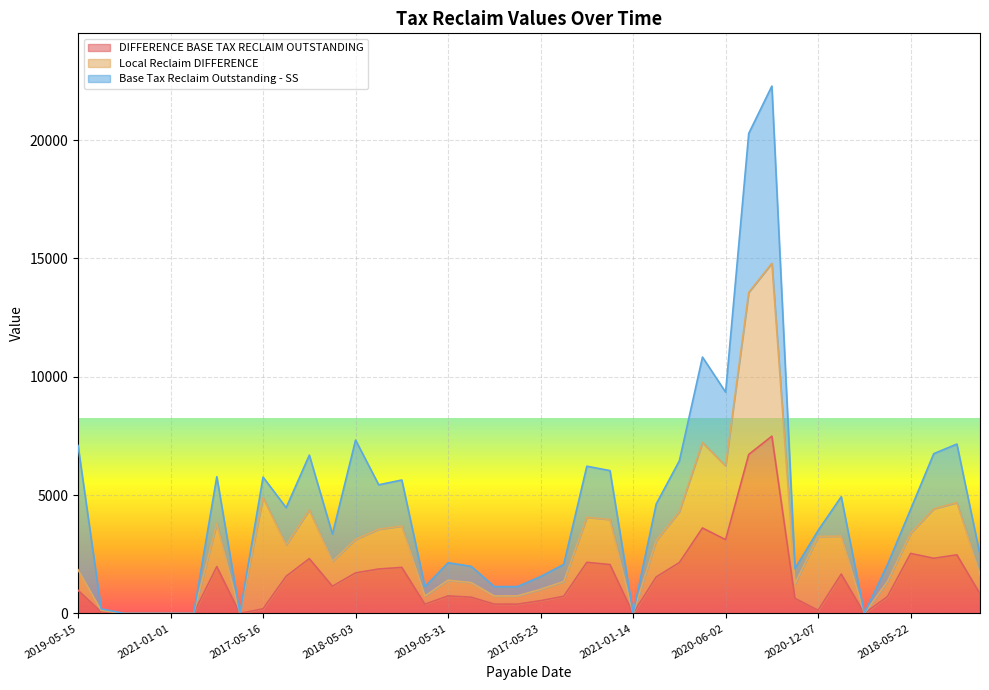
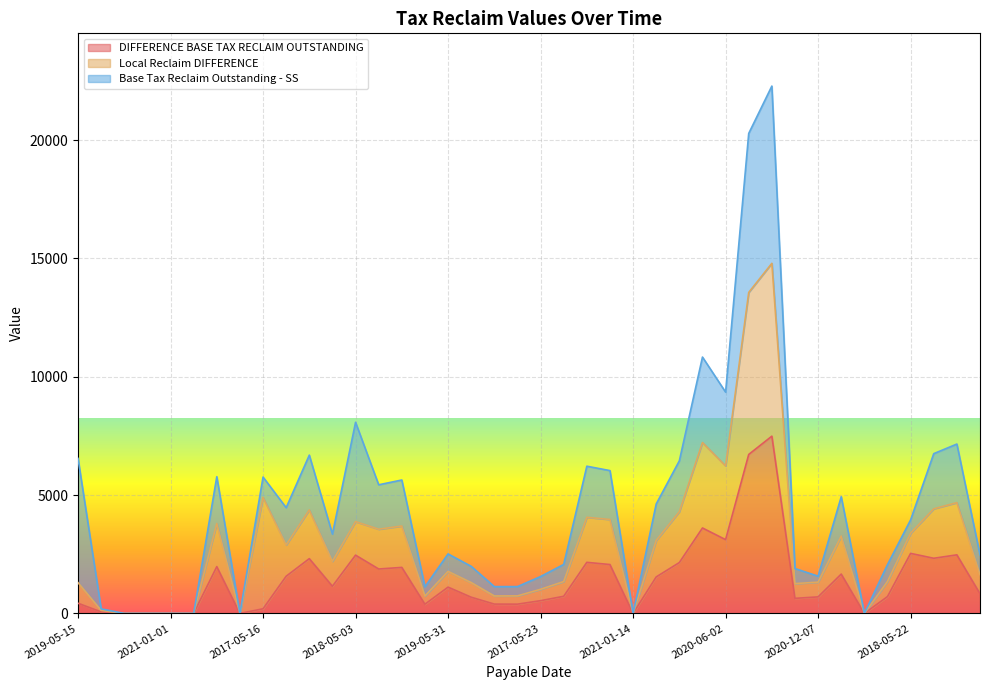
  {
    "DIFFERENCE BASE TAX RECLAIM OUTSTANDING": {
-     "2019-05-15": 1000,
+     "2019-05-15": 400,
      "2017-05-16": 200,
-     "2018-05-03": 1700,
-     "2019-05-31": 700,
-     "2020-12-07": 100,
+     "2018-05-03": 2500,
+     "2019-05-31": 1100,
+     "2020-12-07": 700,
      "2018-05-22": 2500
    },
    "Local Reclaim DIFFERENCE": {
      "2019-05-15": 900,
      "2017-05-16": 4700,
      "2018-05-03": 1400,
      "2019-05-31": 700,
-     "2020-12-07": 3100,
+     "2020-12-07": 600,
      "2018-05-22": 900
    },
    "Base Tax Reclaim Outstanding - SS": {
      "2019-05-15": 5200,
      "2017-05-16": 900,
      "2018-05-03": 4200,
      "2019-05-31": 700,
      "2020-12-07": 300,
-     "2018-05-22": 1000
+     "2018-05-22": 600
    }
  }
